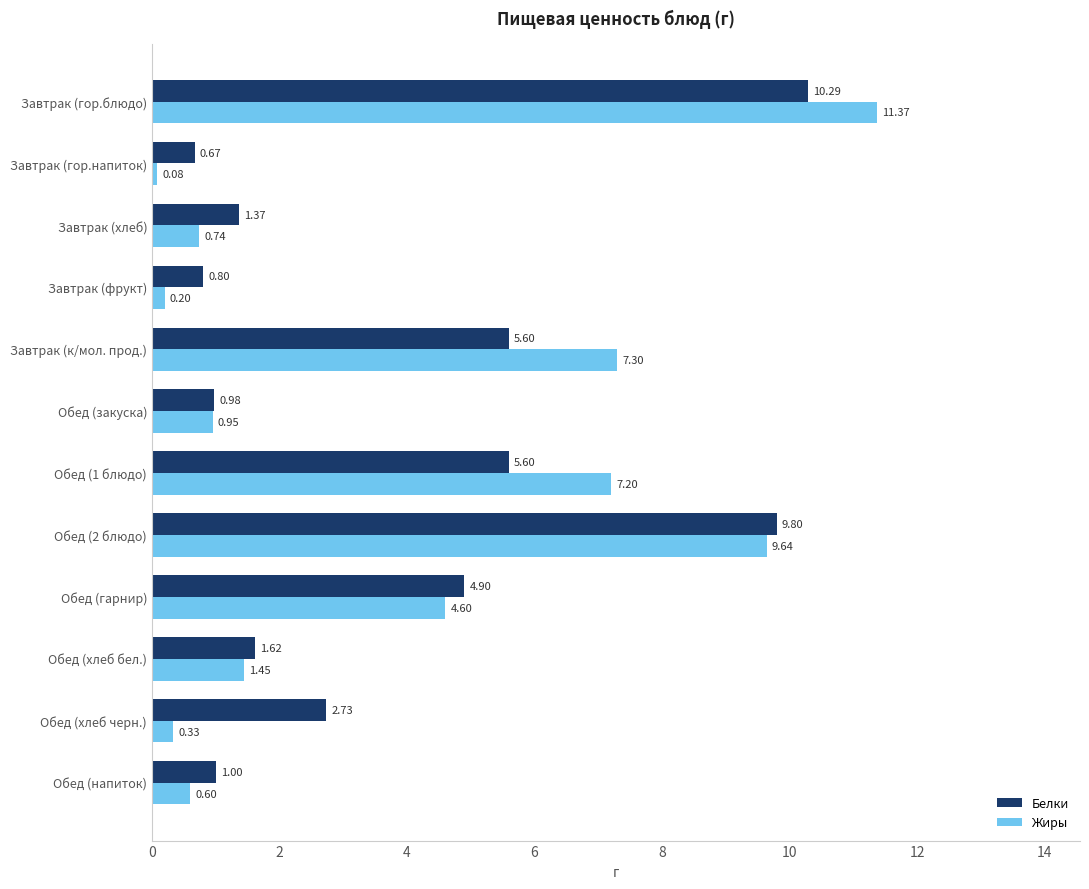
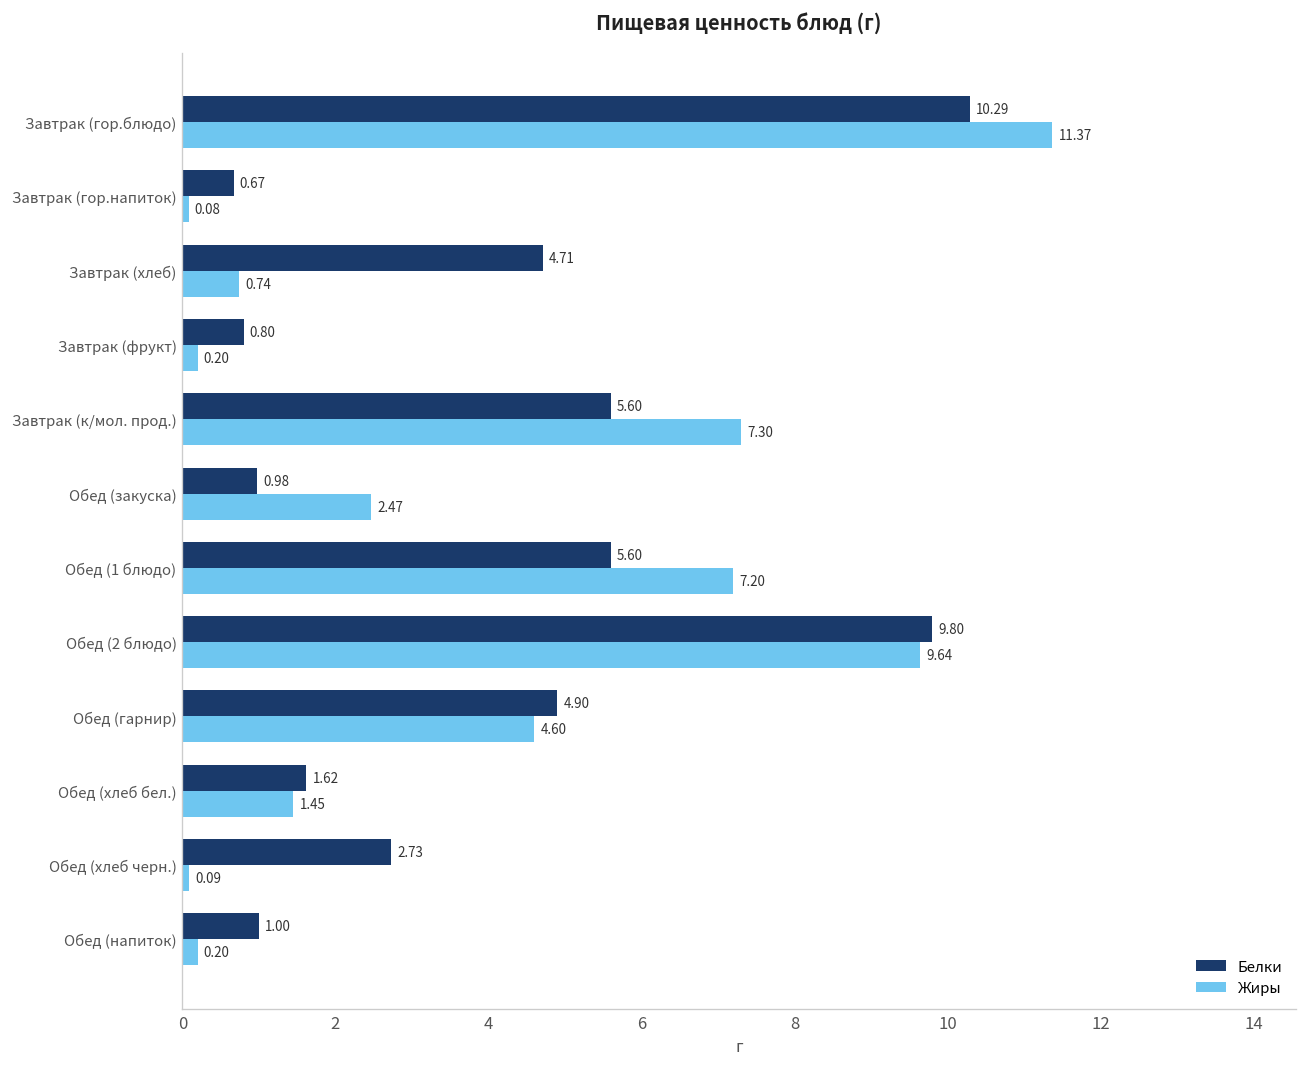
  {
    "Белки": {
      "Завтрак (гор.блюдо)": 10.29,
      "Завтрак (гор.напиток)": 0.67,
-     "Завтрак (хлеб)": 1.37,
+     "Завтрак (хлеб)": 4.71,
      "Завтрак (фрукт)": 0.80,
      "Завтрак (к/мол. прод.)": 5.60,
      "Обед (закуска)": 0.98,
      "Обед (1 блюдо)": 5.60,
      "Обед (2 блюдо)": 9.80,
      "Обед (гарнир)": 4.90,
      "Обед (хлеб бел.)": 1.62,
      "Обед (хлеб черн.)": 2.73,
      "Обед (напиток)": 1.00
    },
    "Жиры": {
      "Завтрак (гор.блюдо)": 11.37,
      "Завтрак (гор.напиток)": 0.08,
      "Завтрак (хлеб)": 0.74,
      "Завтрак (фрукт)": 0.20,
      "Завтрак (к/мол. прод.)": 7.30,
-     "Обед (закуска)": 0.95,
+     "Обед (закуска)": 2.47,
      "Обед (1 блюдо)": 7.20,
      "Обед (2 блюдо)": 9.64,
      "Обед (гарнир)": 4.60,
      "Обед (хлеб бел.)": 1.45,
-     "Обед (хлеб черн.)": 0.33,
-     "Обед (напиток)": 0.60
+     "Обед (хлеб черн.)": 0.09,
+     "Обед (напиток)": 0.20
    }
  }
